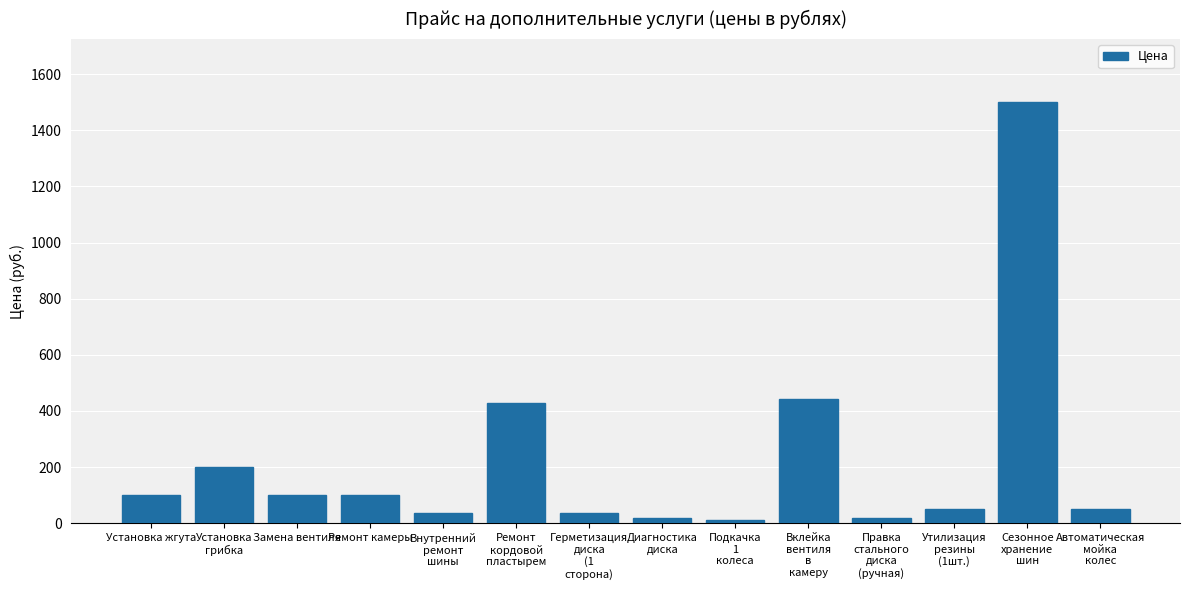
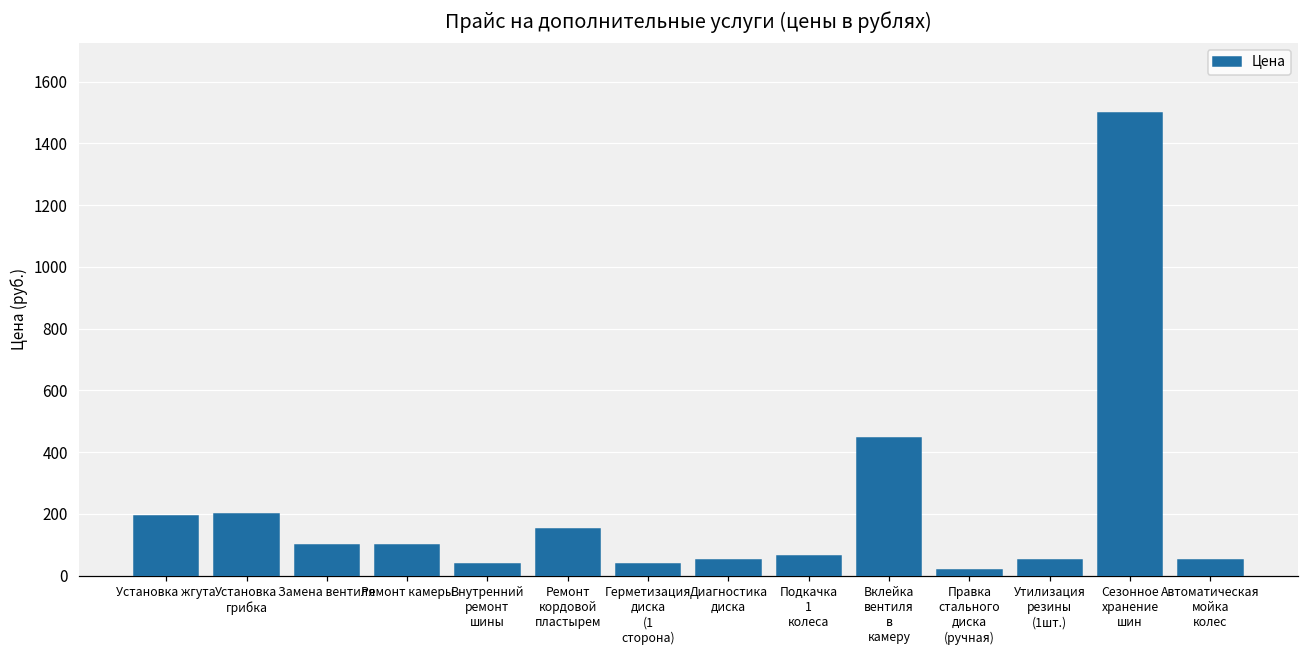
  {
-   "Установка жгута": 100,
+   "Установка жгута": 190,
    "Установка грибка": 200,
    "Внутренний ремонт шины": 40,
-   "Ремонт кордовой пластырем": 430,
+   "Ремонт кордовой пластырем": 150,
    "Герметизация диска (1 сторона)": 40,
-   "Диагностика диска": 20,
-   "Подкачка 1 колеса": 10,
+   "Диагностика диска": 50,
+   "Подкачка 1 колеса": 60,
    "Вклейка вентиля в камеру": 440,
    "Правка стального диска (ручная)": 20,
    "Утилизация резины (1шт.)": 50,
    "Сезонное хранение шин": 1500,
    "Автоматическая мойка колес": 50
  }
